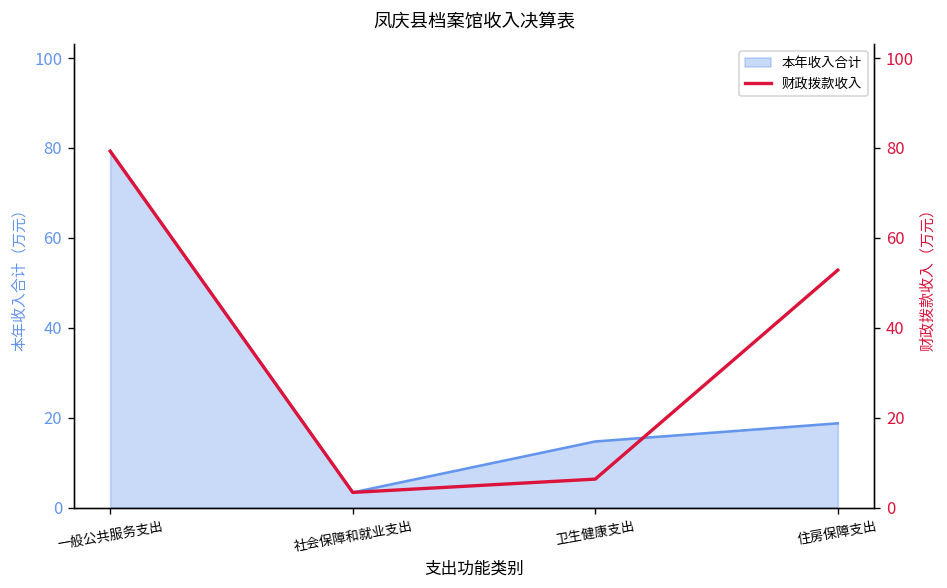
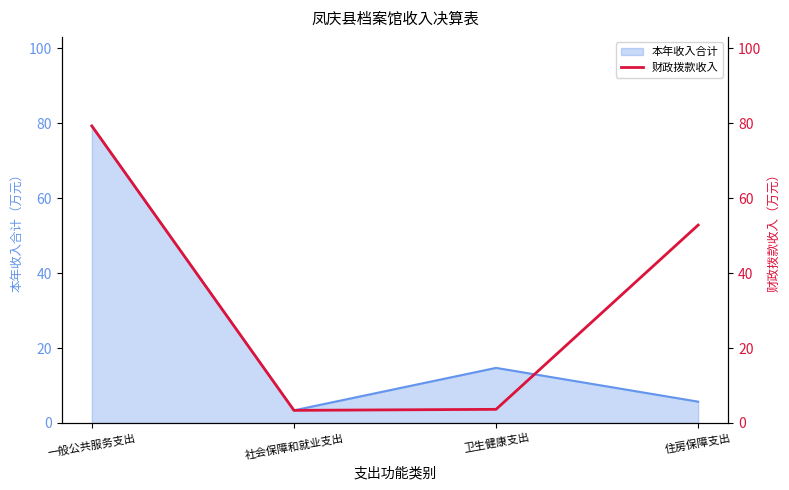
  {
    "本年收入合计": {
      "一般公共服务支出": 79,
      "社会保障和就业支出": 3,
      "卫生健康支出": 15,
-     "住房保障支出": 19
+     "住房保障支出": 6
    },
    "财政拨款收入": {
      "一般公共服务支出": 79,
      "社会保障和就业支出": 3,
-     "卫生健康支出": 6,
+     "卫生健康支出": 4,
      "住房保障支出": 53
    }
  }
